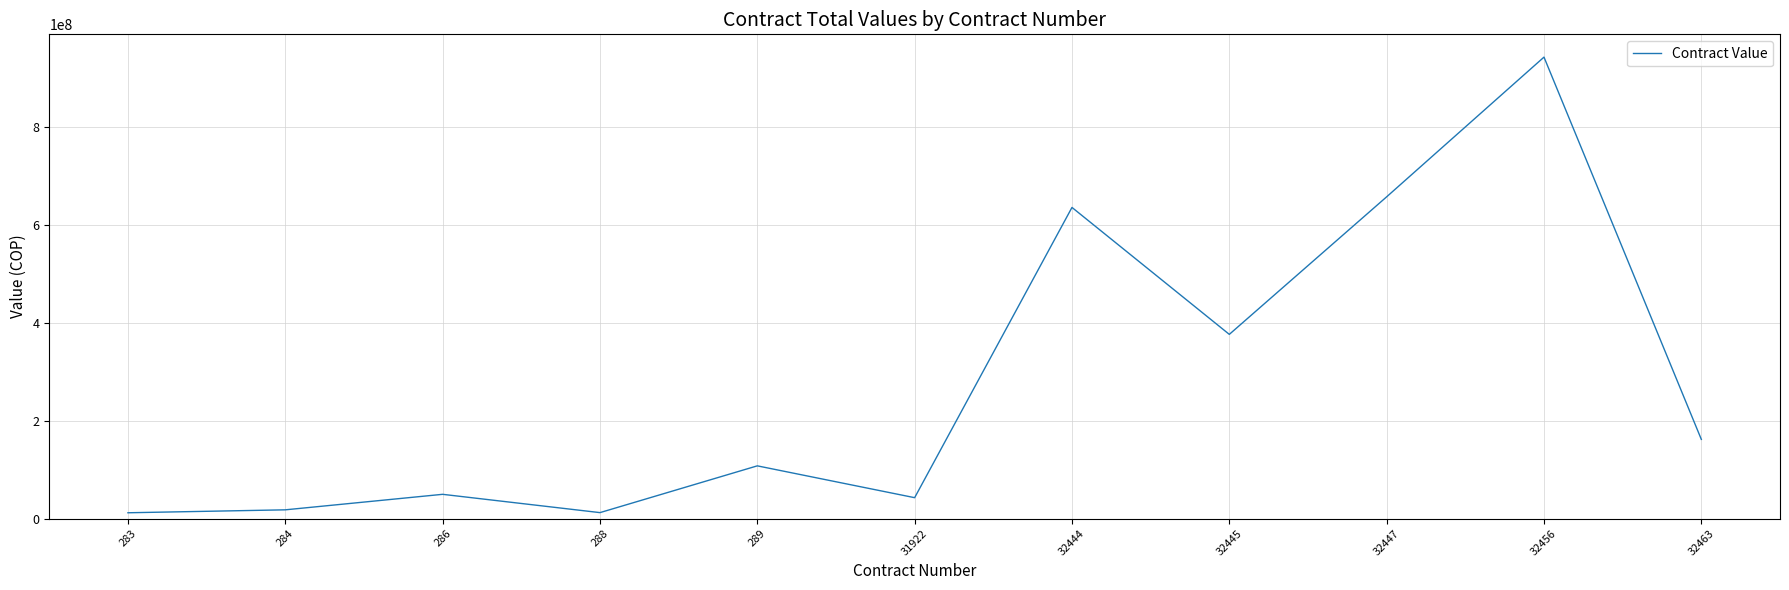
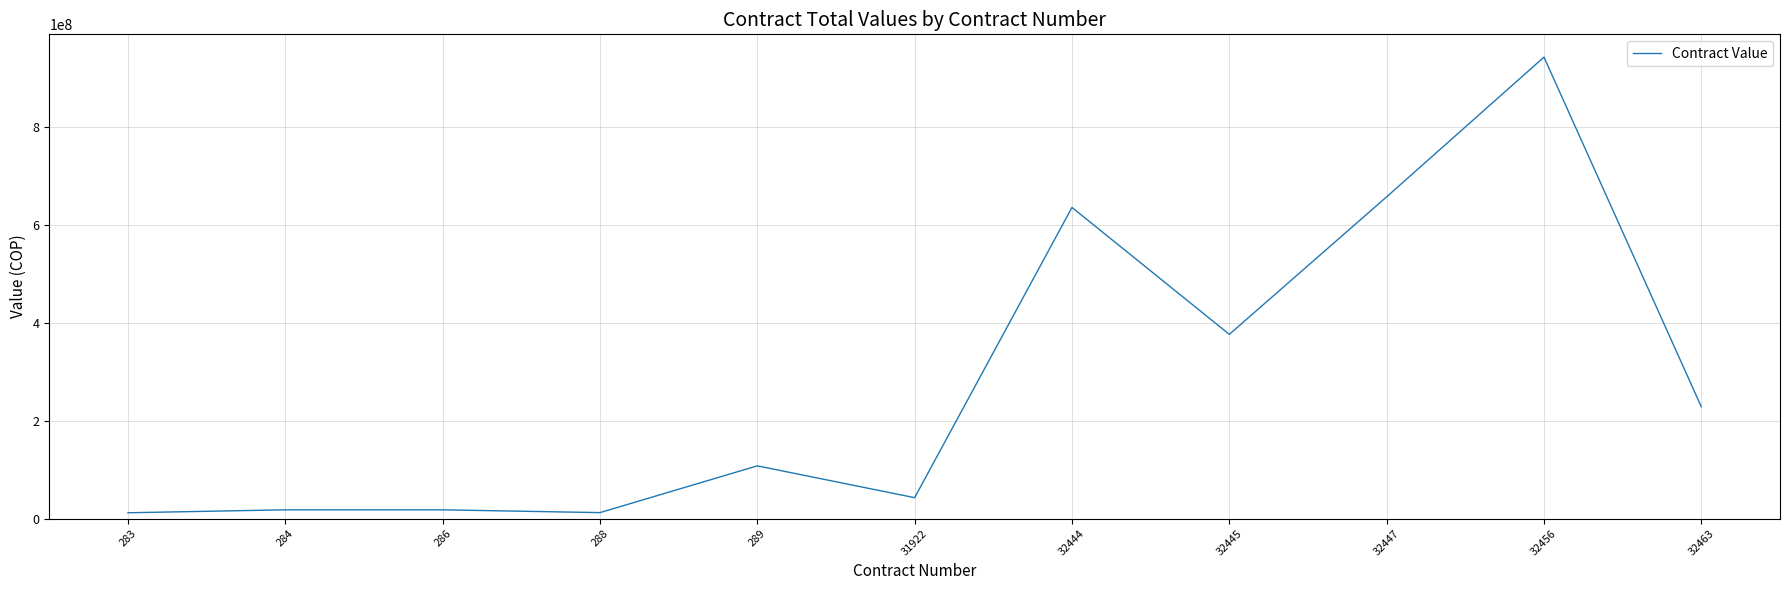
  {
    "283": 10000000,
    "284": 20000000,
-   "286": 50000000,
+   "286": 20000000,
    "288": 10000000,
    "289": 110000000,
    "31922": 40000000,
    "32444": 640000000,
    "32445": 380000000,
    "32447": 660000000,
    "32456": 940000000,
-   "32463": 160000000
+   "32463": 230000000
  }
